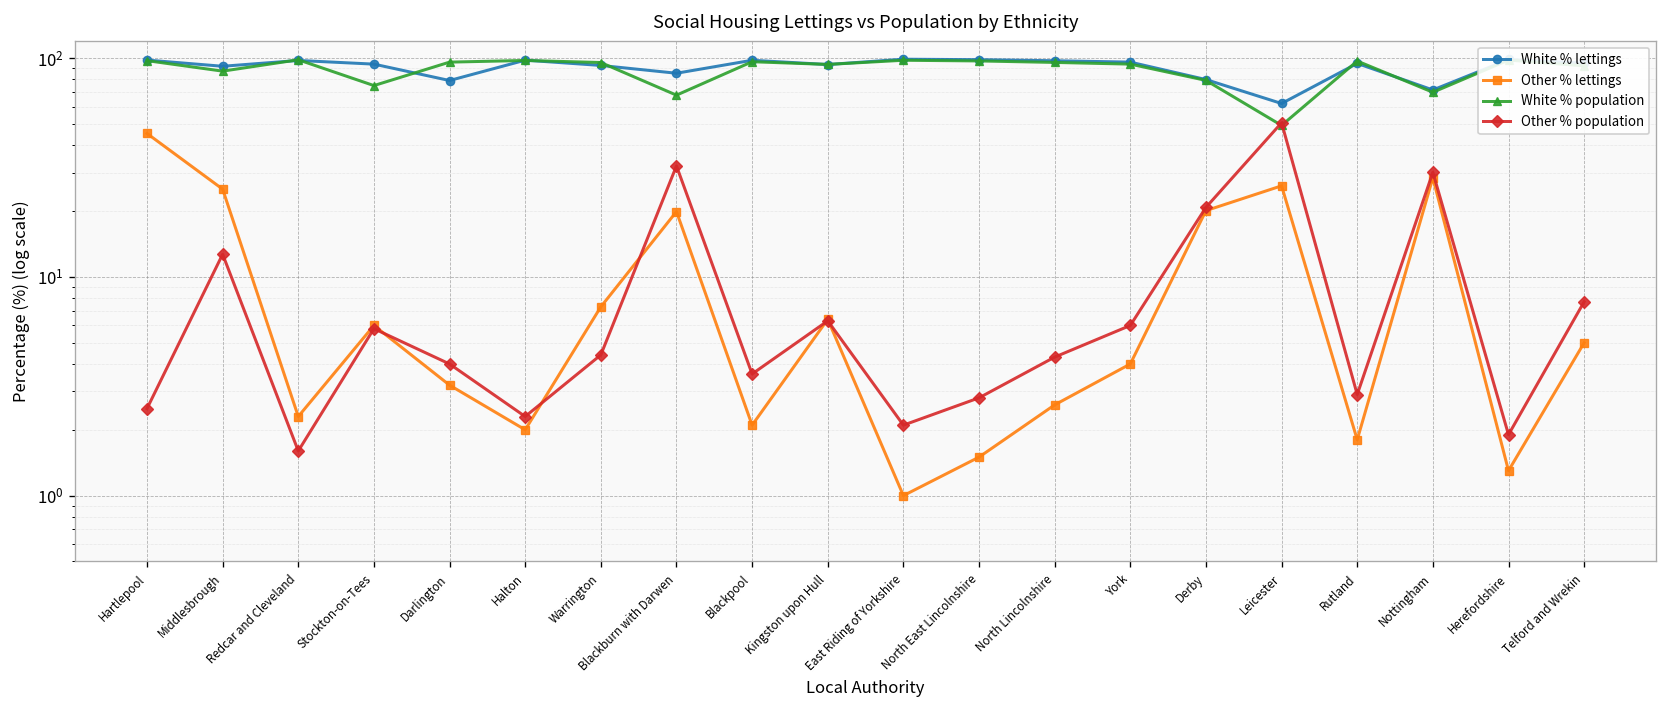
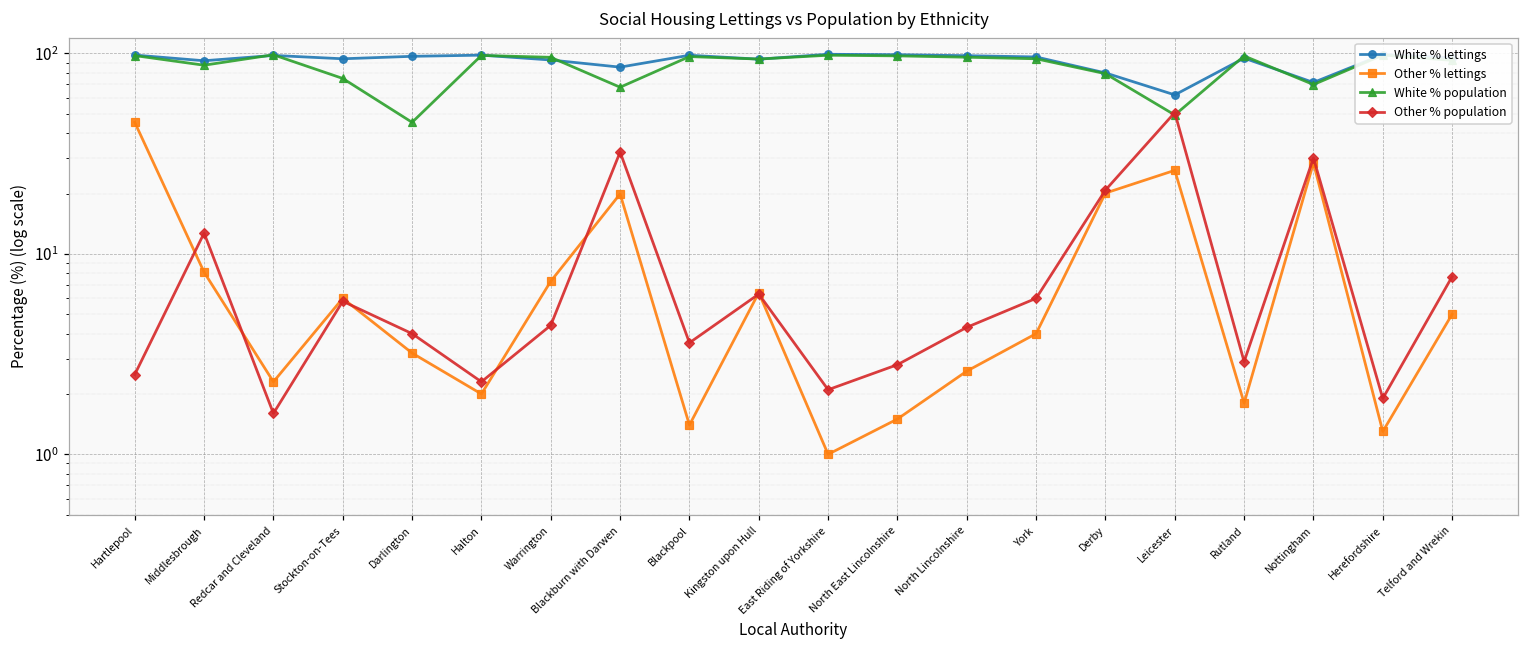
  {
    "White % lettings": {
      "Middlesbrough": 90,
      "Stockton-on-Tees": 90,
-     "Darlington": 79,
+     "Darlington": 100,
      "Blackburn with Darwen": 90,
      "Leicester": 62
    },
    "Other % lettings": {
      "Hartlepool": 45,
-     "Middlesbrough": 25,
+     "Middlesbrough": 8,
      "Redcar and Cleveland": 2.3,
      "Stockton-on-Tees": 6.0,
      "Darlington": 3.2,
      "Halton": 2.0,
      "Warrington": 7.3,
      "Blackburn with Darwen": 20,
-     "Blackpool": 2.1,
+     "Blackpool": 1.4,
      "East Riding of Yorkshire": 1.0,
      "North East Lincolnshire": 1.5,
      "North Lincolnshire": 2.6,
      "York": 4.0,
      "Derby": 20,
      "Leicester": 26,
      "Rutland": 1.8,
      "Nottingham": 28,
      "Herefordshire": 1.3,
      "Telford and Wrekin": 5.0
    },
    "White % population": {
      "Middlesbrough": 90,
      "Stockton-on-Tees": 75,
-     "Darlington": 100,
+     "Darlington": 45,
      "Blackburn with Darwen": 68
    },
    "Other % population": {
      "Hartlepool": 2.5,
      "Middlesbrough": 13,
      "Redcar and Cleveland": 1.6,
      "Stockton-on-Tees": 5.8,
      "Darlington": 4.0,
      "Halton": 2.3,
      "Warrington": 4.4,
      "Blackburn with Darwen": 32,
      "Blackpool": 3.6,
      "East Riding of Yorkshire": 2.1,
      "North East Lincolnshire": 2.8,
      "North Lincolnshire": 4.3,
      "York": 6.0,
      "Derby": 21,
      "Rutland": 2.9,
      "Nottingham": 30,
      "Herefordshire": 1.9,
      "Telford and Wrekin": 7.7
    }
  }
